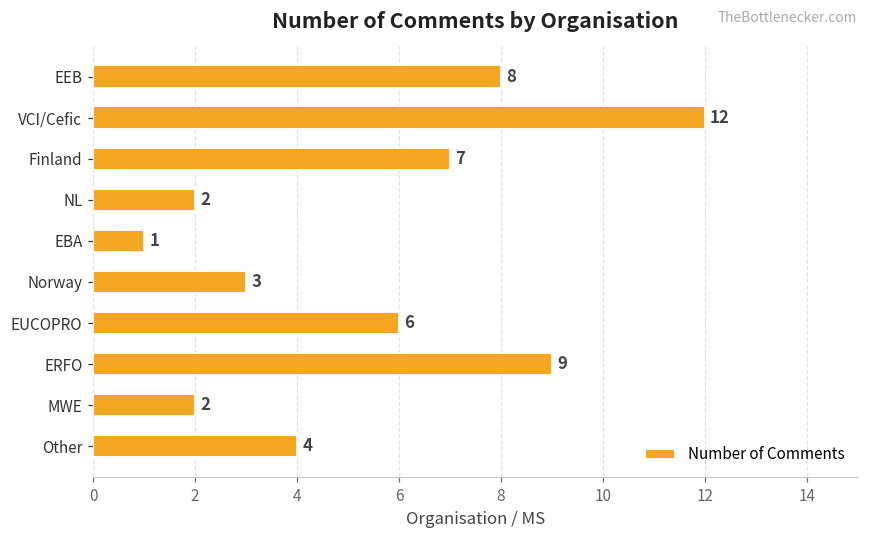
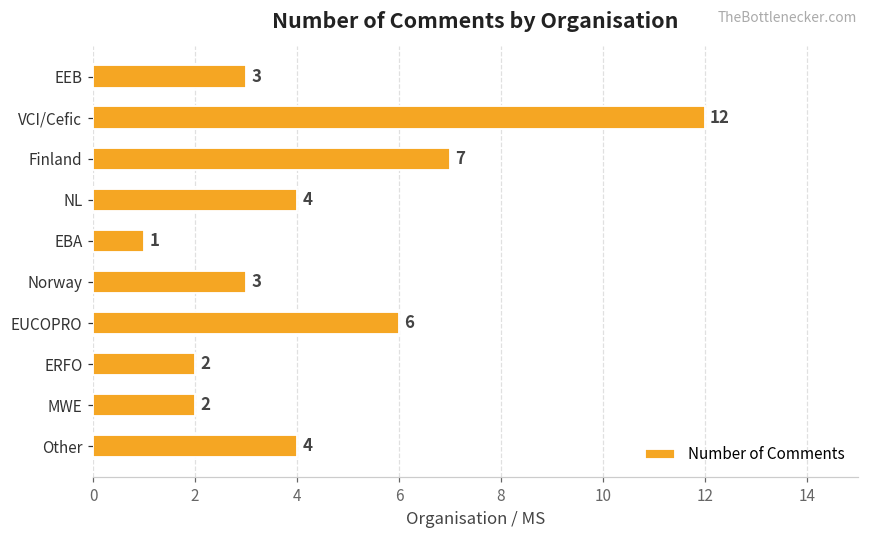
  {
-   "EEB": 8,
+   "EEB": 3,
    "VCI/Cefic": 12,
    "Finland": 7,
-   "NL": 2,
+   "NL": 4,
    "EBA": 1,
    "Norway": 3,
    "EUCOPRO": 6,
-   "ERFO": 9,
+   "ERFO": 2,
    "MWE": 2,
    "Other": 4
  }
